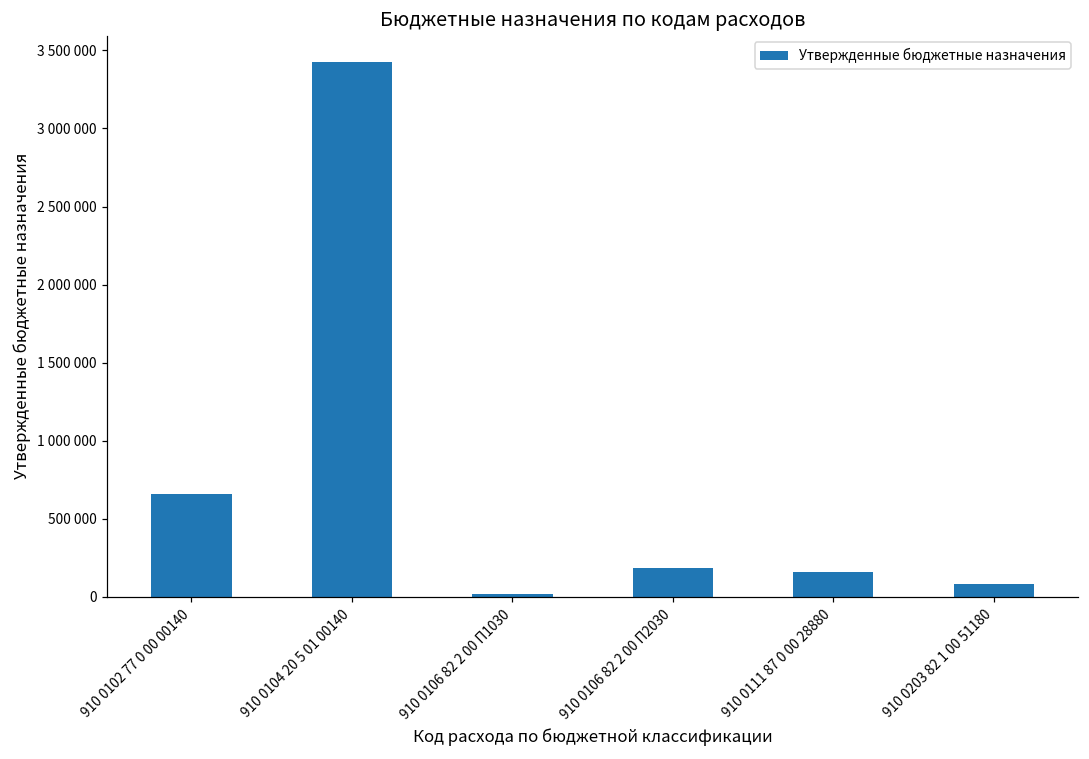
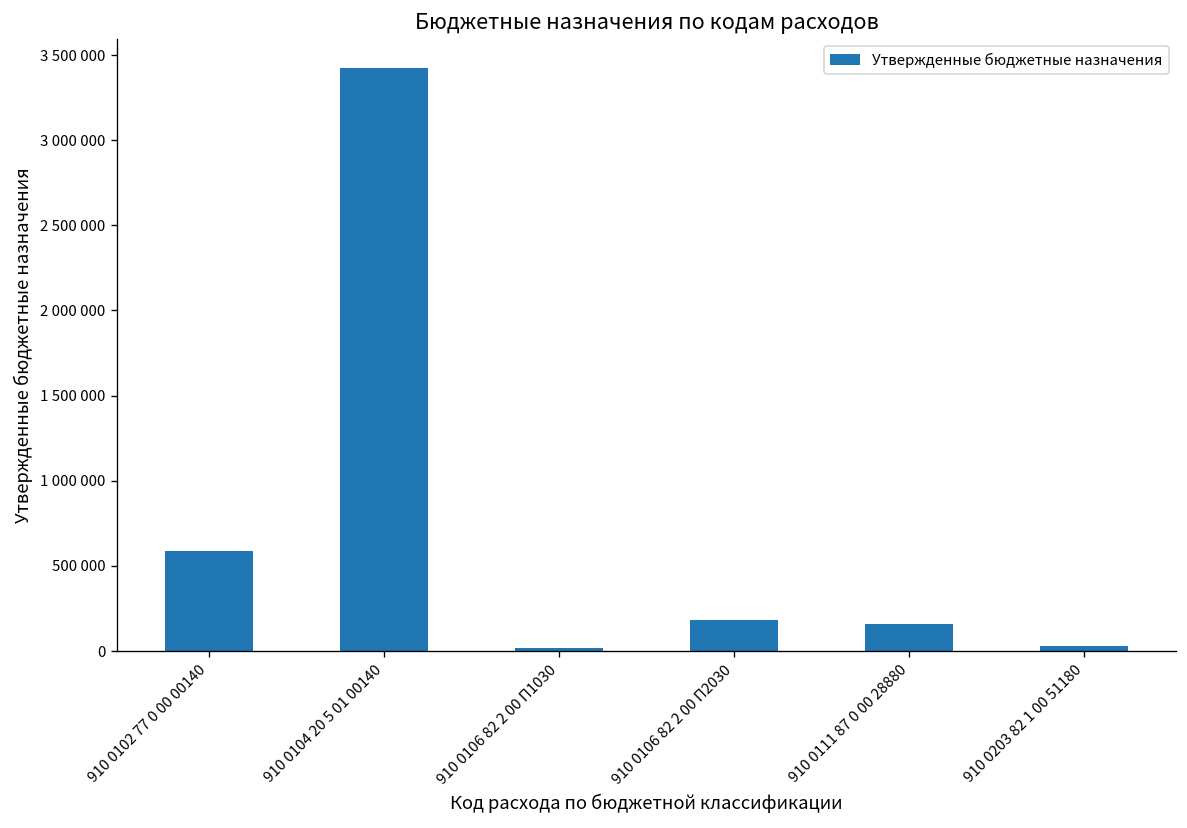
  {
-   "910 0102 77 0 00 00140": 660000,
+   "910 0102 77 0 00 00140": 590000,
    "910 0104 20 5 01 00140": 3420000,
    "910 0106 82 2 00 П1030": 20000,
    "910 0106 82 2 00 П2030": 180000,
    "910 0111 87 0 00 28880": 160000,
-   "910 0203 82 1 00 51180": 80000
+   "910 0203 82 1 00 51180": 30000
  }
